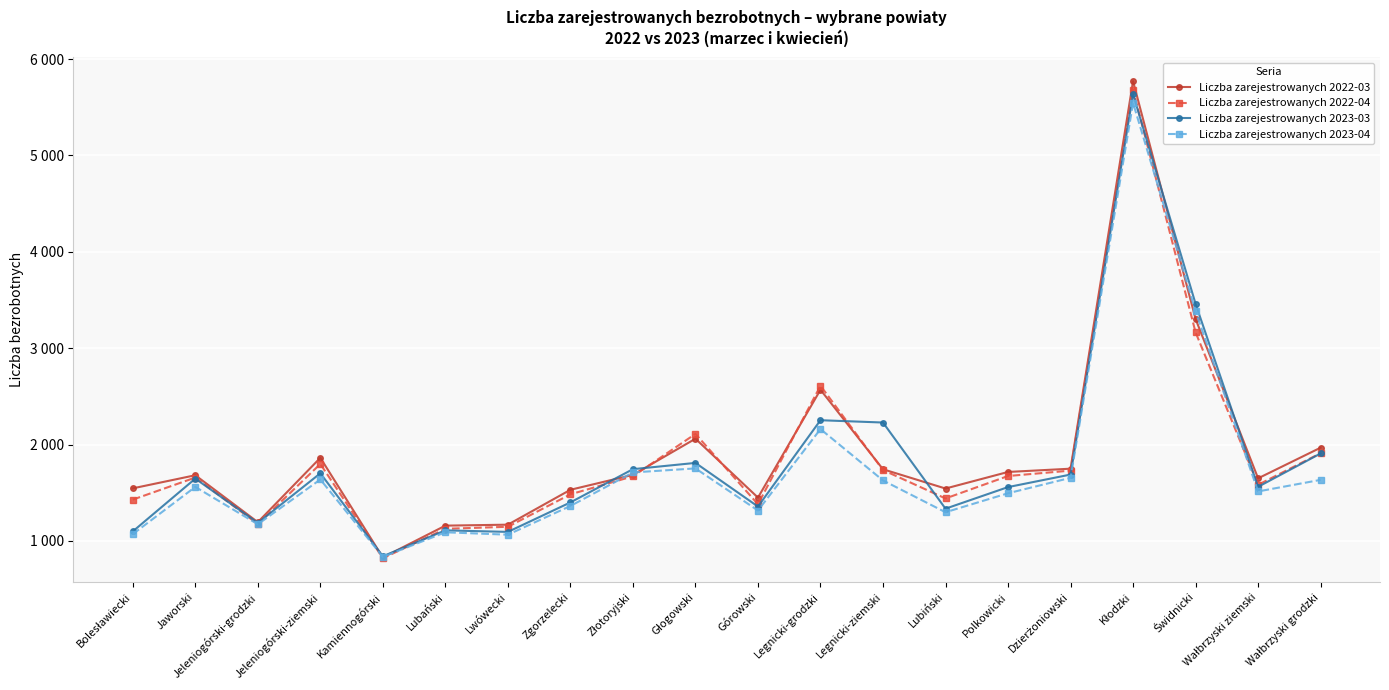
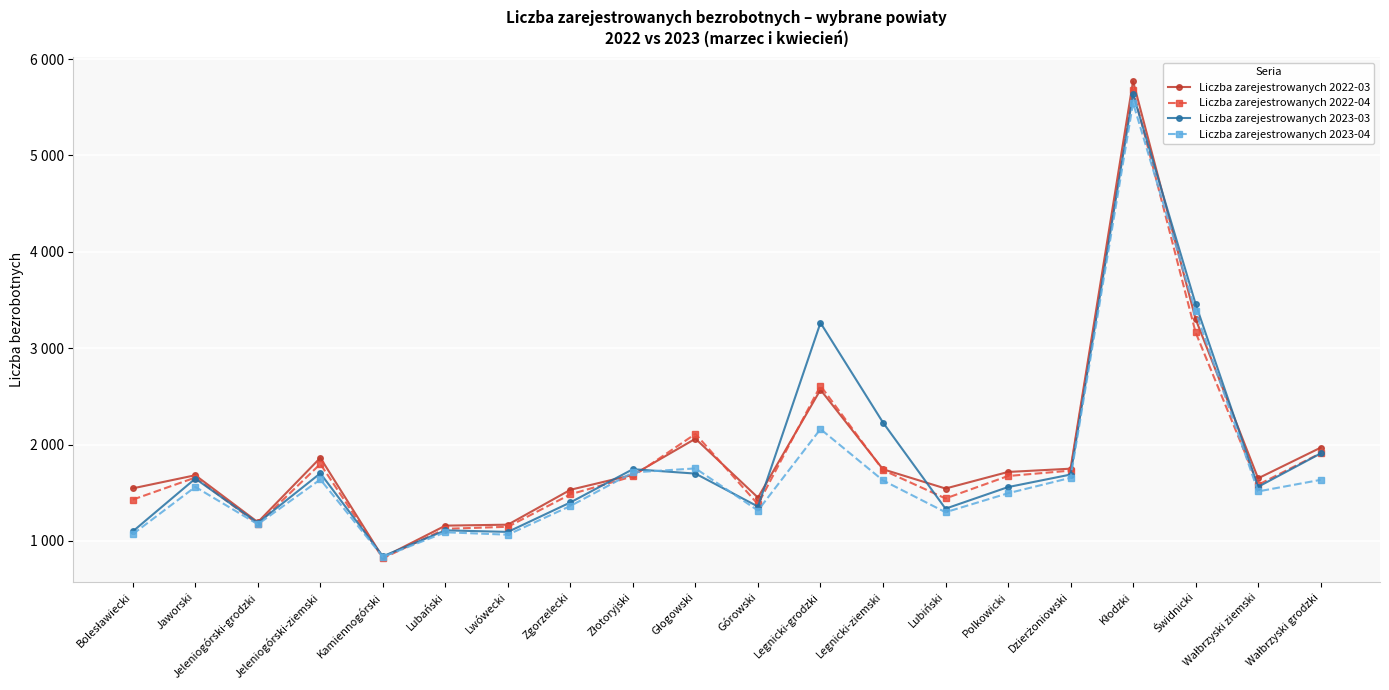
  {
    "Liczba zarejestrowanych 2023-03": {
      "Bolesławiecki": 1100,
      "Jeleniogórski-ziemski": 1700,
      "Lwówecki": 1100,
      "Zgorzelecki": 1400,
      "Złotoryjski": 1700,
-     "Głogowski": 1800,
-     "Legnicki-grodzki": 2300,
+     "Głogowski": 1700,
+     "Legnicki-grodzki": 3300,
      "Legnicki-ziemski": 2200,
      "Lubiński": 1300,
      "Polkowicki": 1600,
      "Dzierżoniowski": 1700,
      "Kłodzki": 5600,
      "Świdnicki": 3500
    },
    "Liczba zarejestrowanych 2023-04": {
      "Bolesławiecki": 1100,
      "Jaworski": 1600,
      "Jeleniogórski-ziemski": 1600,
      "Lwówecki": 1100,
      "Zgorzelecki": 1400,
      "Głogowski": 1800,
      "Górowski": 1300,
      "Legnicki-grodzki": 2200,
      "Legnicki-ziemski": 1600,
      "Lubiński": 1300,
      "Polkowicki": 1500,
      "Dzierżoniowski": 1700,
      "Kłodzki": 5500,
      "Świdnicki": 3400,
      "Wałbrzyski ziemski": 1500,
      "Wałbrzyski grodzki": 1600
    }
  }
